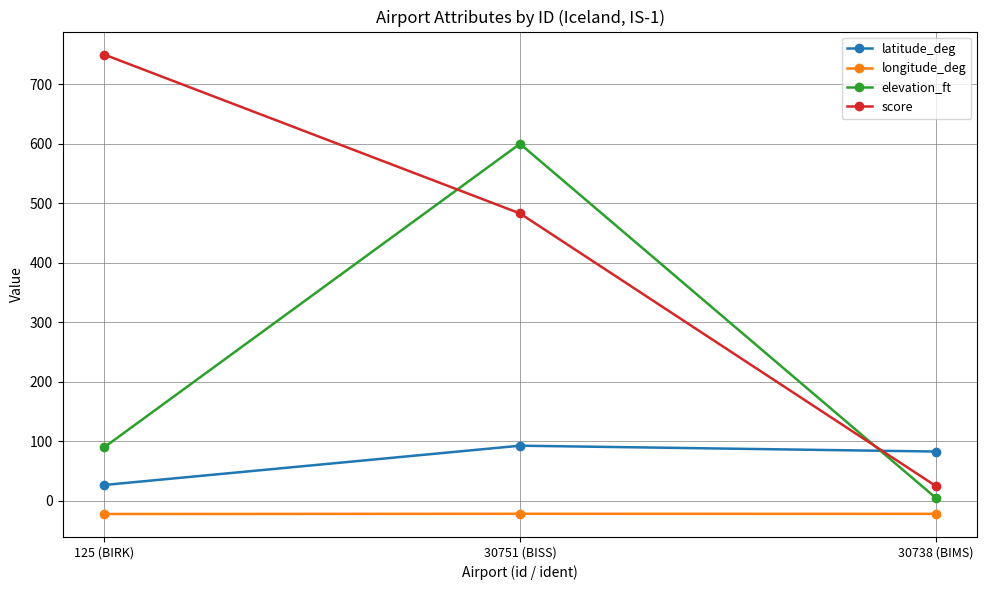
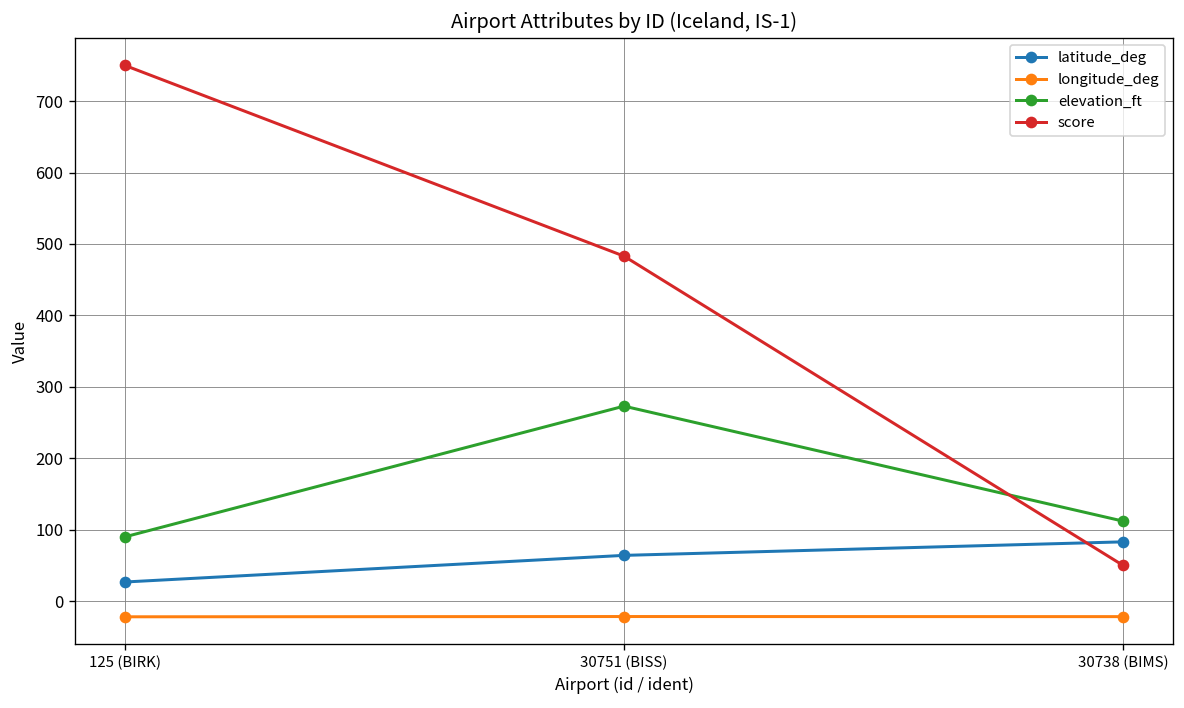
  {
    "latitude_deg": {
      "125 (BIRK)": 30,
-     "30751 (BISS)": 90,
+     "30751 (BISS)": 60,
      "30738 (BIMS)": 80
    },
    "longitude_deg": {
      "125 (BIRK)": -20,
      "30751 (BISS)": -20,
      "30738 (BIMS)": -20
    },
    "elevation_ft": {
      "125 (BIRK)": 90,
-     "30751 (BISS)": 600,
-     "30738 (BIMS)": 10
+     "30751 (BISS)": 270,
+     "30738 (BIMS)": 110
    },
    "score": {
      "125 (BIRK)": 750,
      "30751 (BISS)": 480,
-     "30738 (BIMS)": 30
+     "30738 (BIMS)": 50
    }
  }
